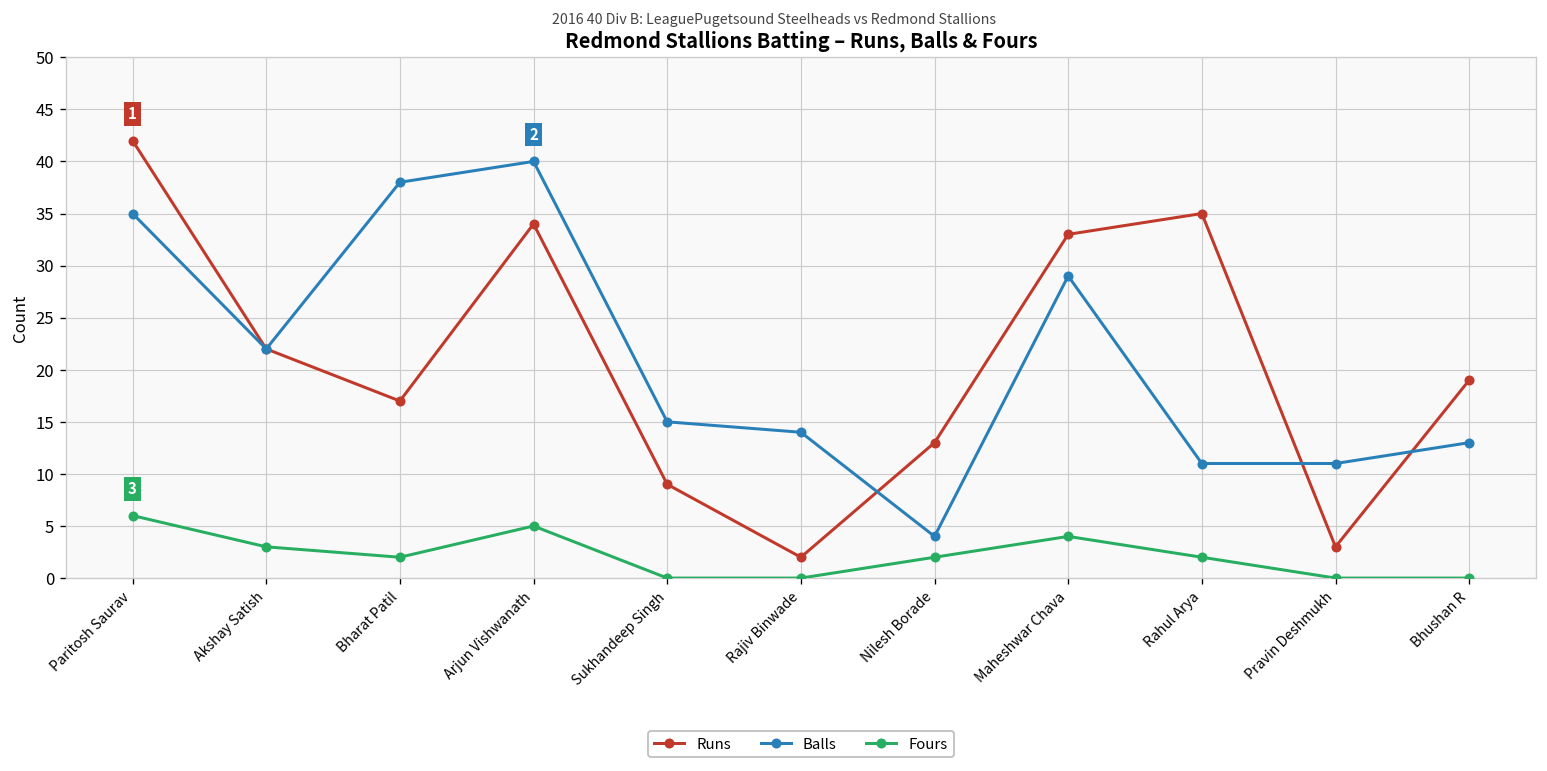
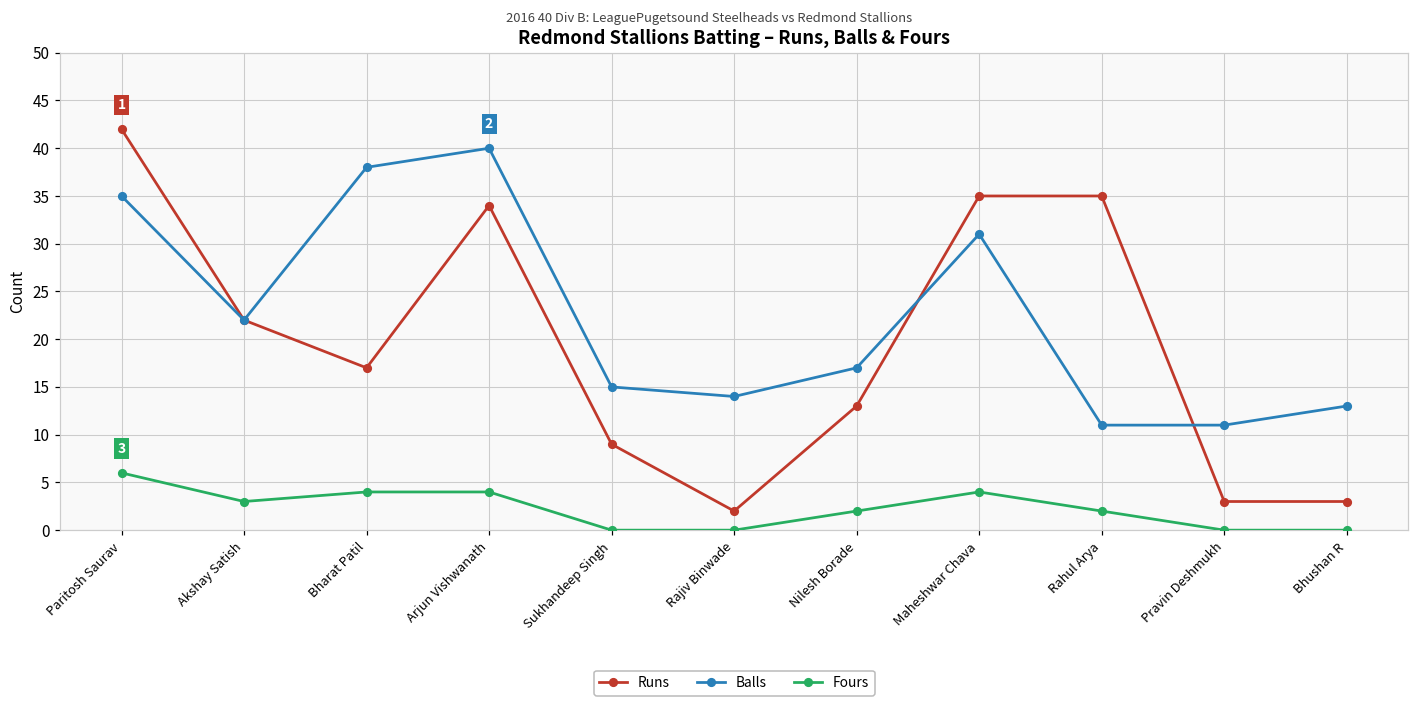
  {
    "Runs": {
      "Bharat Patil": 17,
      "Arjun Vishwanath": 34,
      "Sukhandeep Singh": 9,
      "Rajiv Binwade": 2,
      "Nilesh Borade": 13,
-     "Maheshwar Chava": 33,
+     "Maheshwar Chava": 35,
      "Rahul Arya": 35,
      "Pravin Deshmukh": 3,
-     "Bhushan R": 19
+     "Bhushan R": 3
    },
    "Balls": {
      "Paritosh Saurav": 35,
      "Bharat Patil": 38,
      "Sukhandeep Singh": 15,
      "Rajiv Binwade": 14,
-     "Nilesh Borade": 4,
-     "Maheshwar Chava": 29,
+     "Nilesh Borade": 17,
+     "Maheshwar Chava": 31,
      "Rahul Arya": 11,
      "Pravin Deshmukh": 11,
      "Bhushan R": 13
    },
    "Fours": {
      "Akshay Satish": 3,
-     "Bharat Patil": 2,
-     "Arjun Vishwanath": 5,
+     "Bharat Patil": 4,
+     "Arjun Vishwanath": 4,
      "Sukhandeep Singh": 0,
      "Rajiv Binwade": 0,
      "Nilesh Borade": 2,
      "Maheshwar Chava": 4,
      "Rahul Arya": 2,
      "Pravin Deshmukh": 0,
      "Bhushan R": 0
    }
  }
